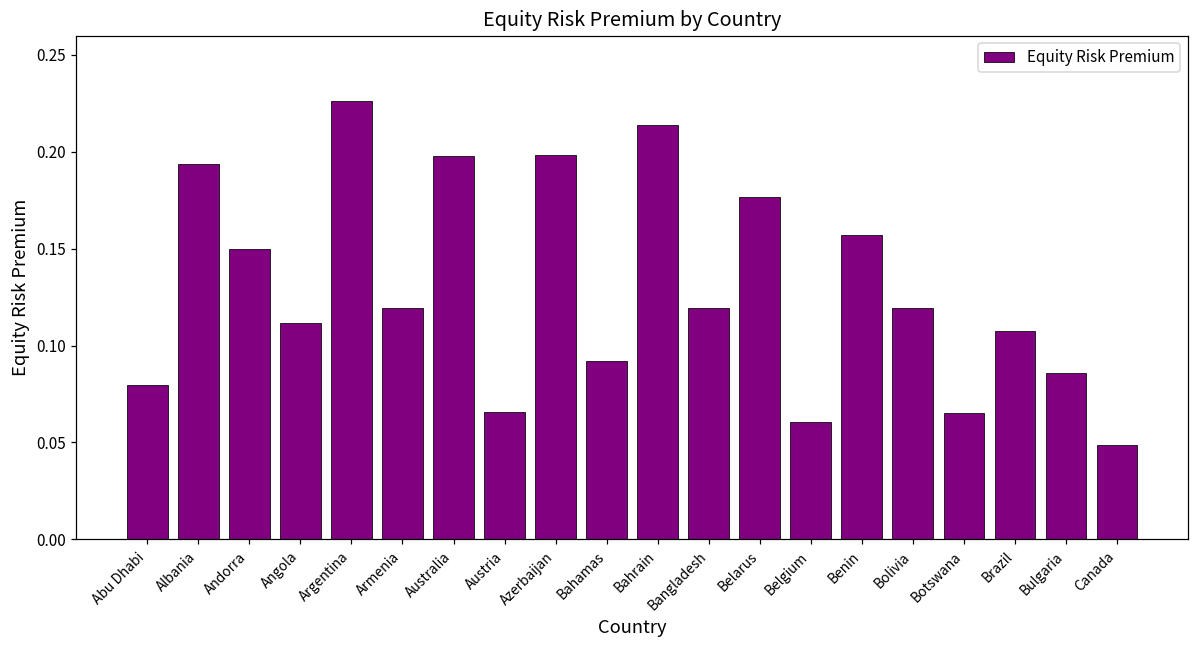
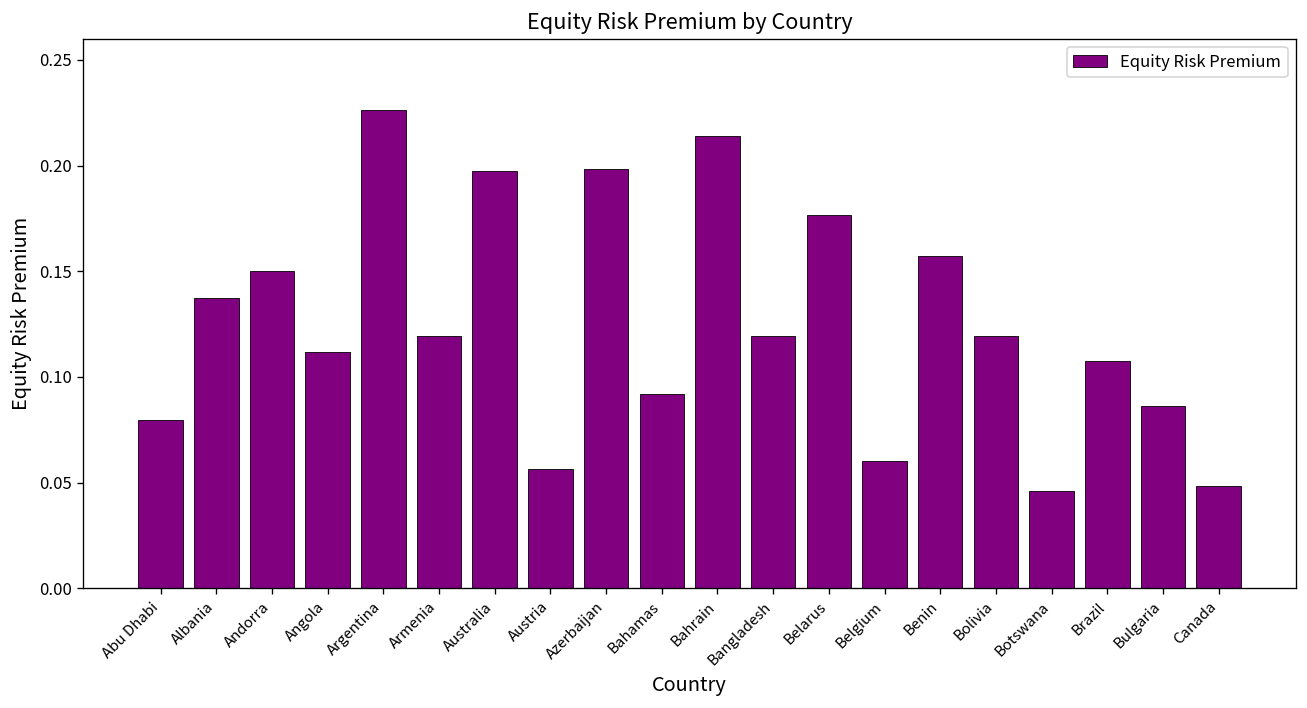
  {
    "Abu Dhabi": 0.080,
-   "Albania": 0.194,
+   "Albania": 0.137,
    "Andorra": 0.150,
    "Angola": 0.112,
    "Argentina": 0.226,
    "Armenia": 0.119,
    "Australia": 0.198,
-   "Austria": 0.066,
+   "Austria": 0.056,
    "Azerbaijan": 0.199,
    "Bahamas": 0.092,
    "Bahrain": 0.214,
    "Bangladesh": 0.119,
    "Belarus": 0.177,
    "Belgium": 0.060,
    "Benin": 0.157,
    "Bolivia": 0.119,
-   "Botswana": 0.065,
+   "Botswana": 0.046,
    "Brazil": 0.108,
    "Bulgaria": 0.086,
    "Canada": 0.048
  }
